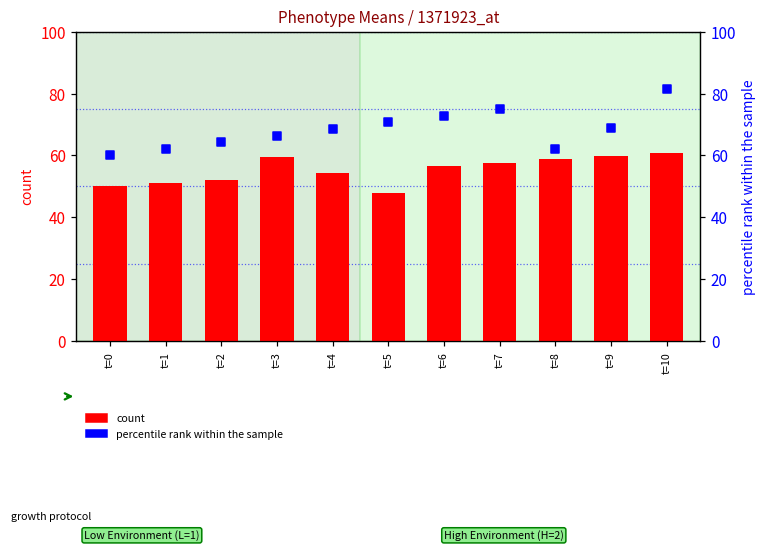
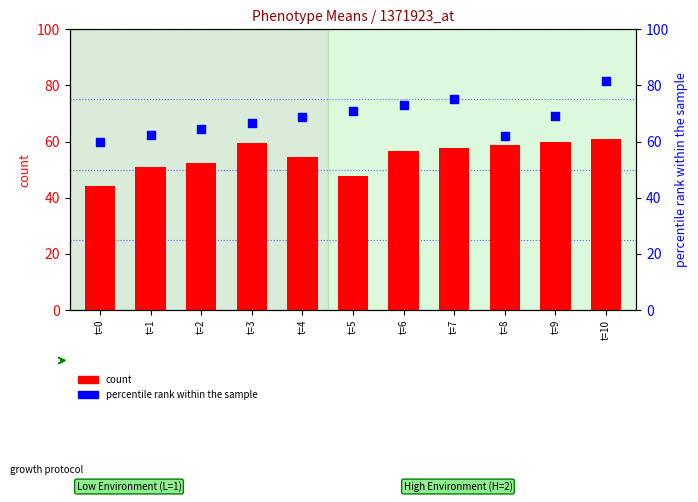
  {
    "count": {
-     "t=0": 50,
+     "t=0": 44,
      "t=1": 51,
      "t=2": 52,
      "t=3": 60,
      "t=4": 54,
      "t=5": 48,
      "t=6": 57,
      "t=7": 58,
      "t=8": 59,
      "t=9": 60,
      "t=10": 61
    }
  }
